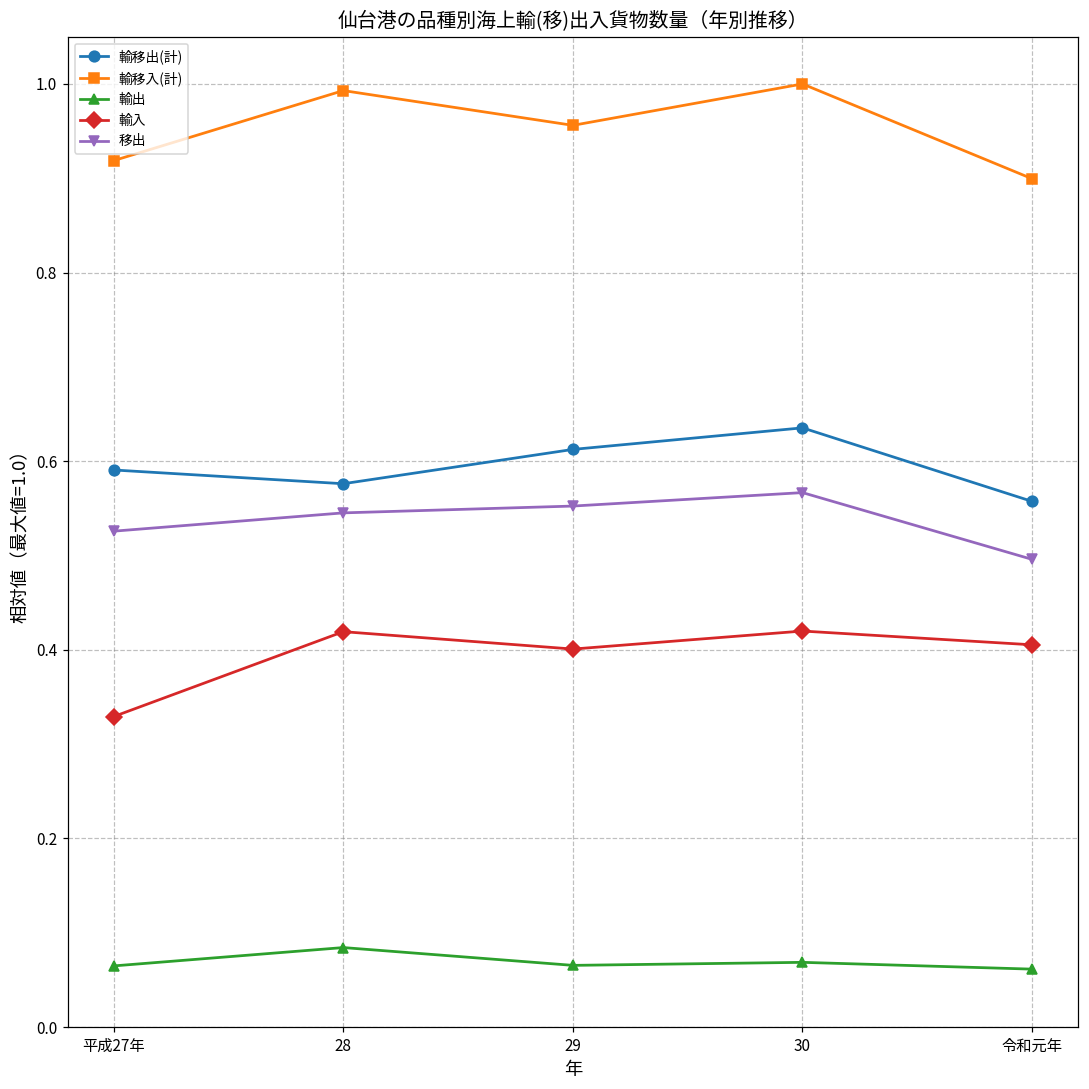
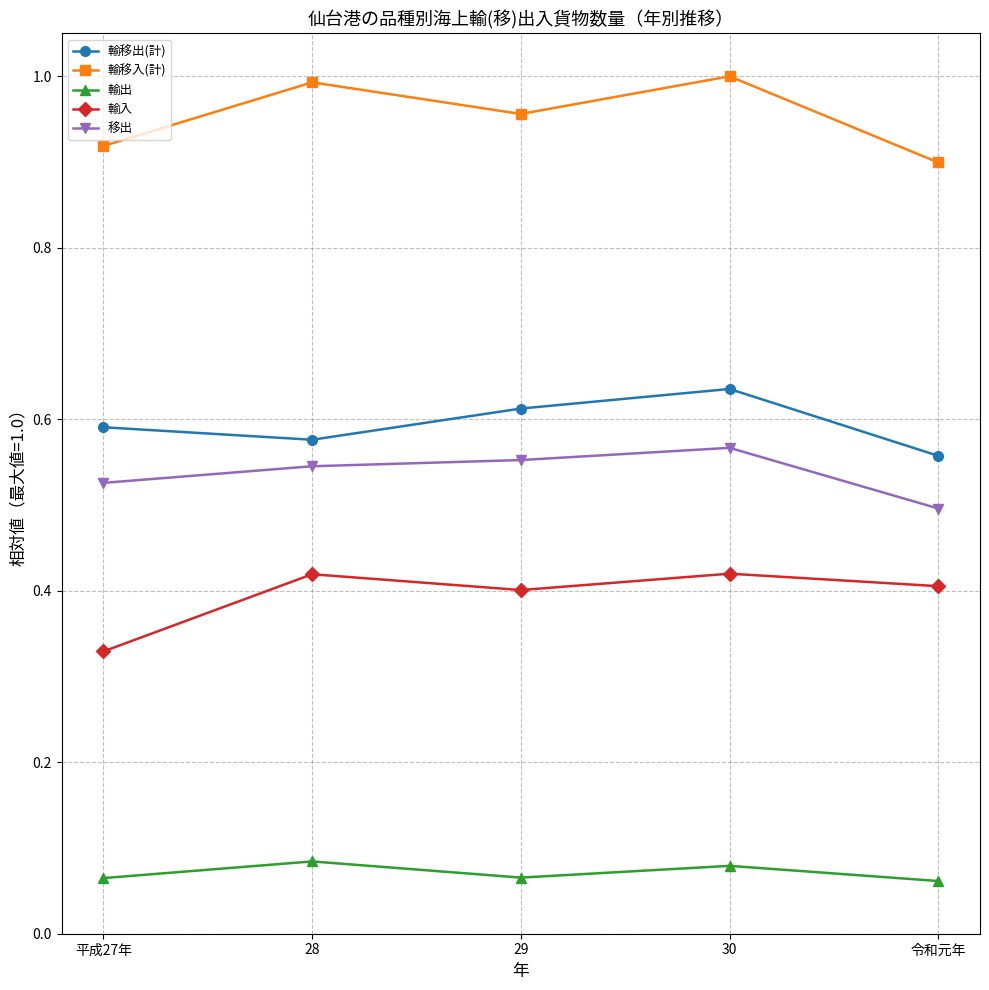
  {
    "輸移出(計)": {
      "平成27年": 0.59,
      "28": 0.58,
      "29": 0.61,
      "30": 0.64,
      "令和元年": 0.56
    },
    "輸移入(計)": {
      "平成27年": 0.92,
      "28": 0.99,
      "29": 0.96,
      "30": 1.00,
      "令和元年": 0.90
    },
    "輸出": {
      "平成27年": 0.06,
      "28": 0.08,
      "29": 0.07,
-     "30": 0.07,
+     "30": 0.08,
      "令和元年": 0.06
    },
    "輸入": {
      "平成27年": 0.33,
      "28": 0.42,
      "29": 0.40,
      "30": 0.42,
      "令和元年": 0.41
    },
    "移出": {
      "平成27年": 0.53,
      "28": 0.55,
      "29": 0.55,
      "30": 0.57,
      "令和元年": 0.50
    }
  }
